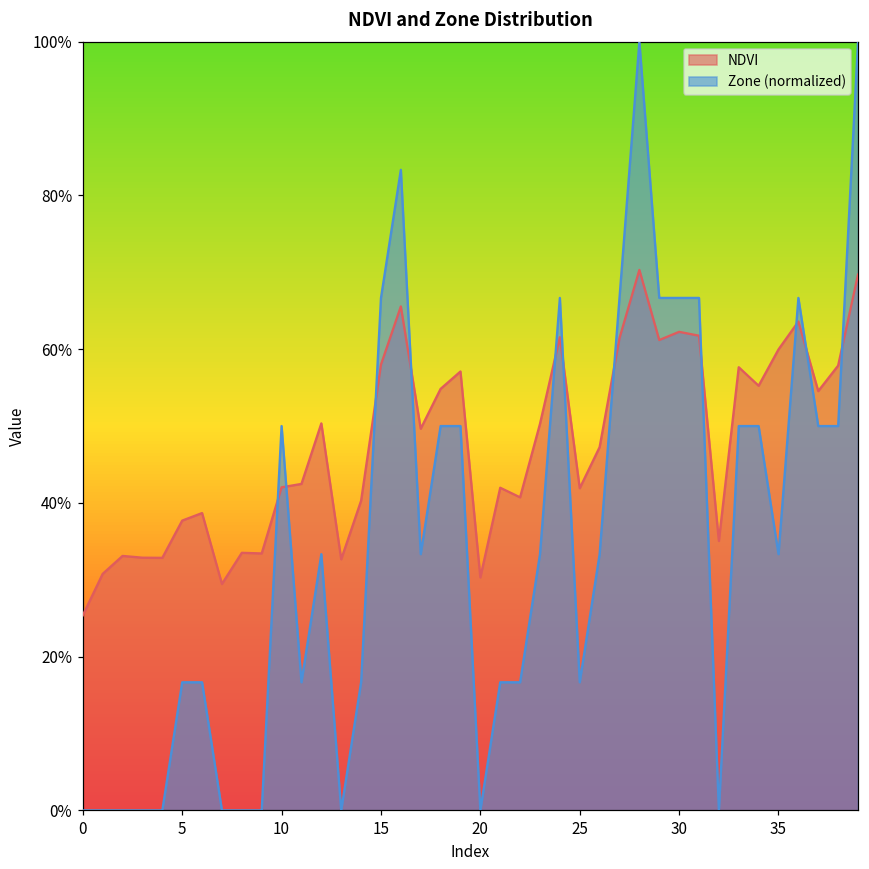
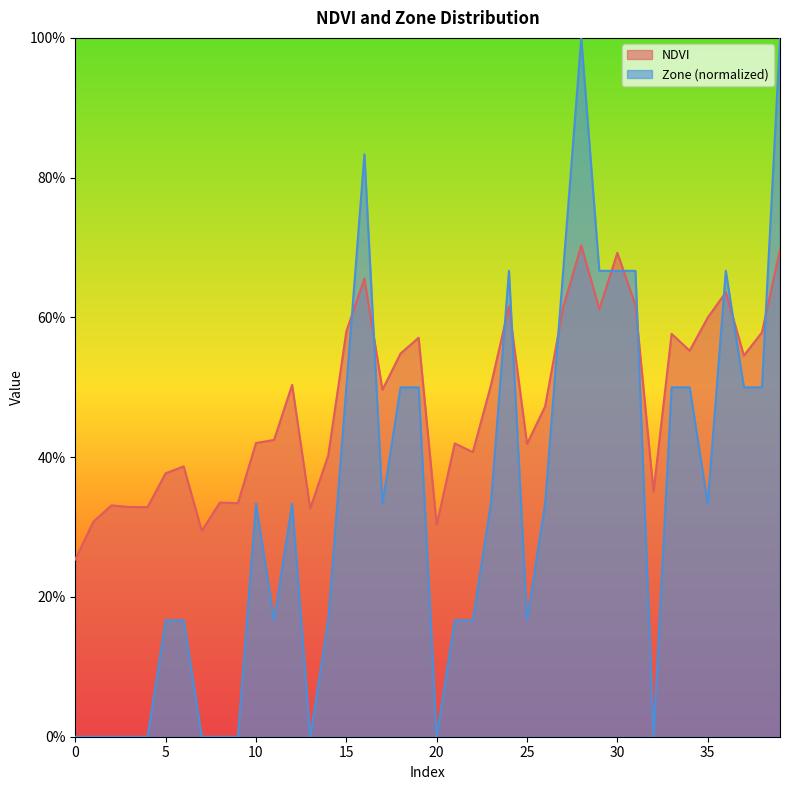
  {
    "NDVI": {
      "0": "25%",
      "5": "38%",
      "10": "42%",
      "15": "58%",
      "20": "30%",
      "25": "42%",
-     "30": "62%",
+     "30": "69%",
      "35": "60%"
    },
    "Zone (normalized)": {
      "0": "0%",
      "5": "17%",
-     "10": "50%",
-     "15": "67%",
+     "10": "33%",
+     "15": "50%",
      "20": "0%",
      "25": "17%",
      "30": "67%",
      "35": "33%"
    }
  }
